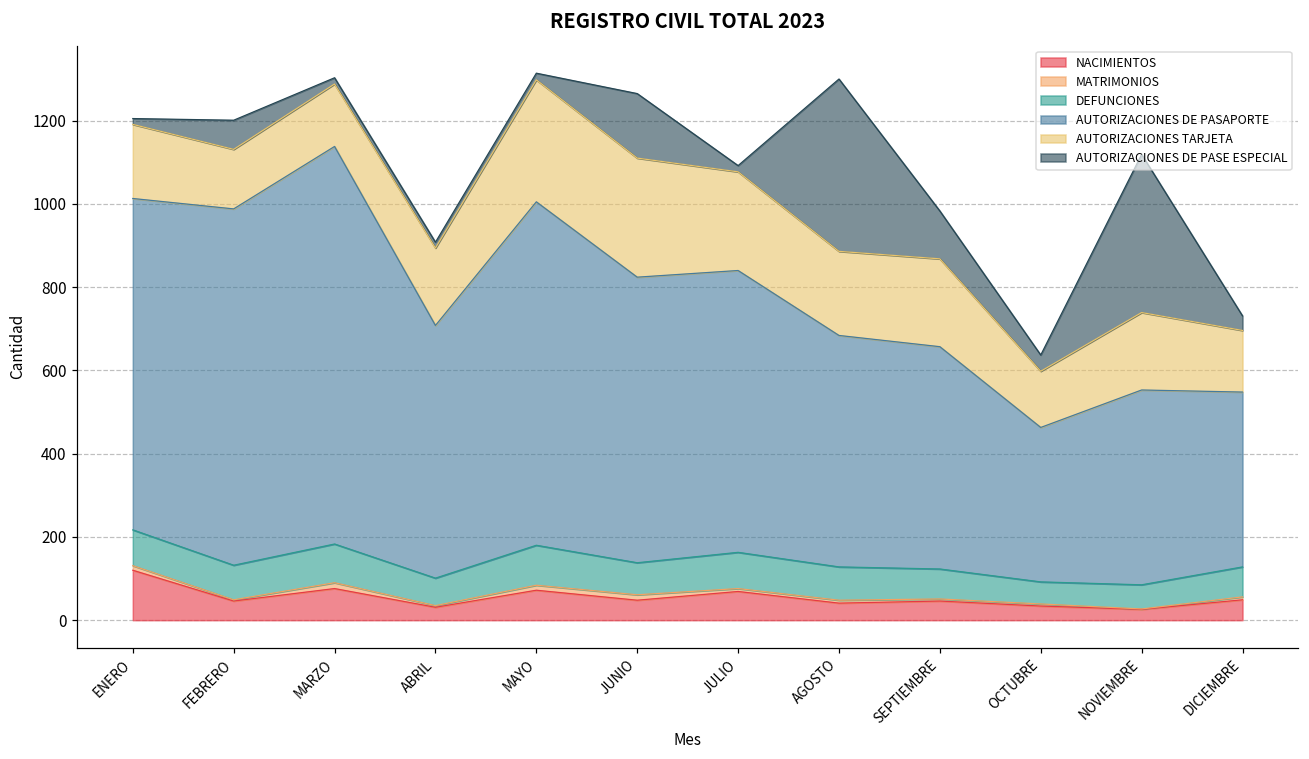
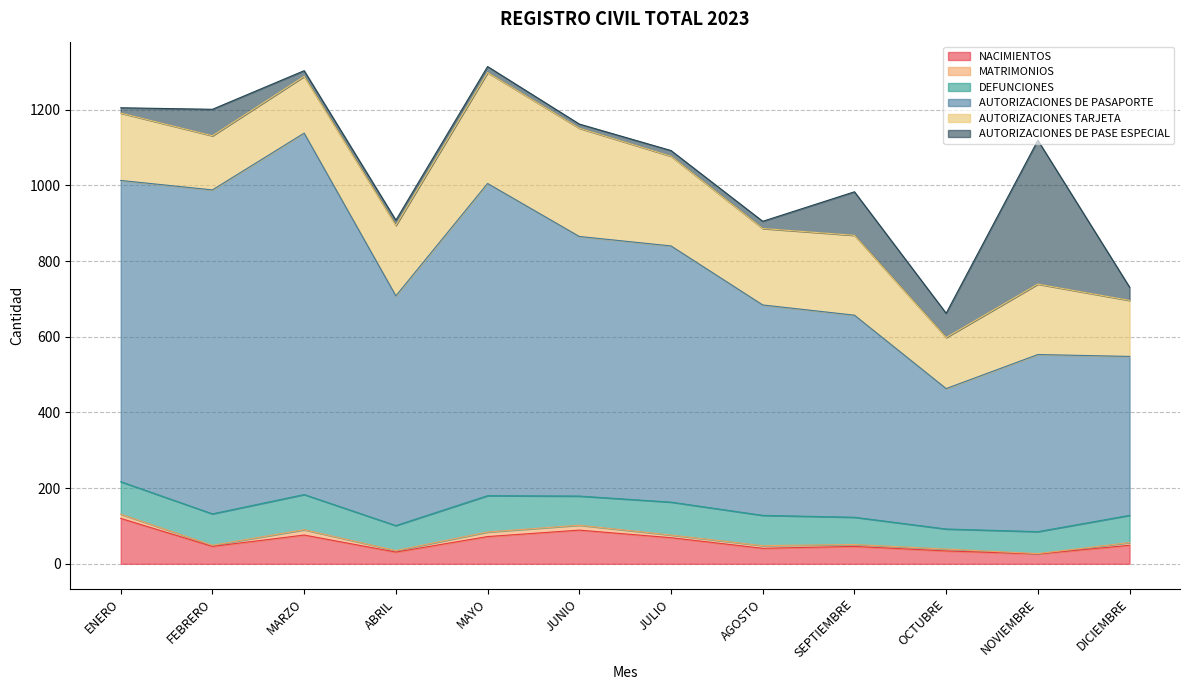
  {
    "NACIMIENTOS": {
      "ENERO": 120,
      "MARZO": 80,
      "MAYO": 70,
-     "JUNIO": 50,
+     "JUNIO": 90,
      "JULIO": 70,
      "AGOSTO": 40,
      "DICIEMBRE": 50
    },
    "AUTORIZACIONES DE PASE ESPECIAL": {
      "ENERO": 10,
      "FEBRERO": 70,
      "MARZO": 20,
      "ABRIL": 10,
      "MAYO": 20,
-     "JUNIO": 160,
+     "JUNIO": 10,
      "JULIO": 20,
-     "AGOSTO": 410,
+     "AGOSTO": 20,
      "SEPTIEMBRE": 120,
-     "OCTUBRE": 40,
+     "OCTUBRE": 60,
      "DICIEMBRE": 40
    }
  }
